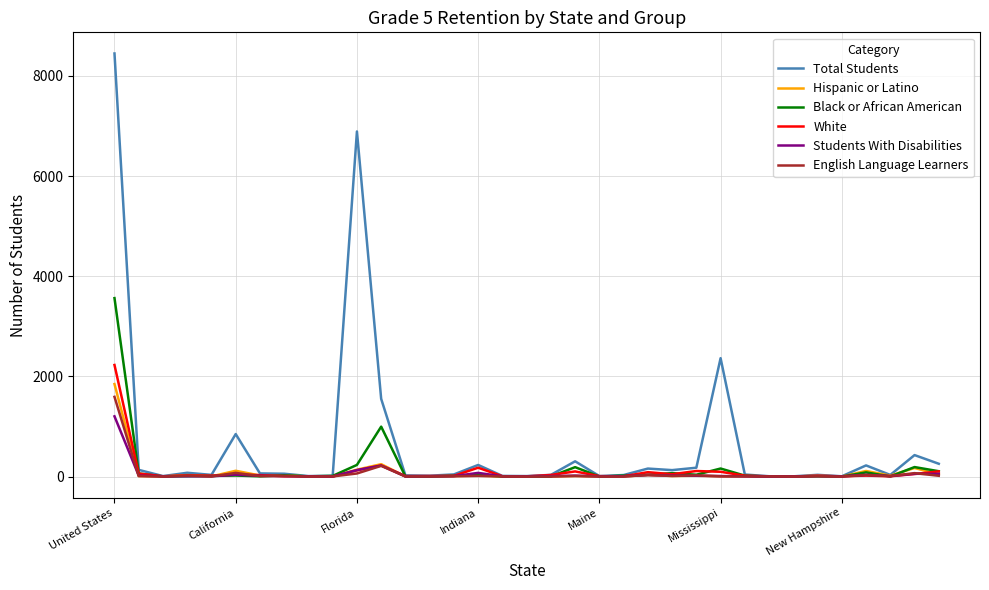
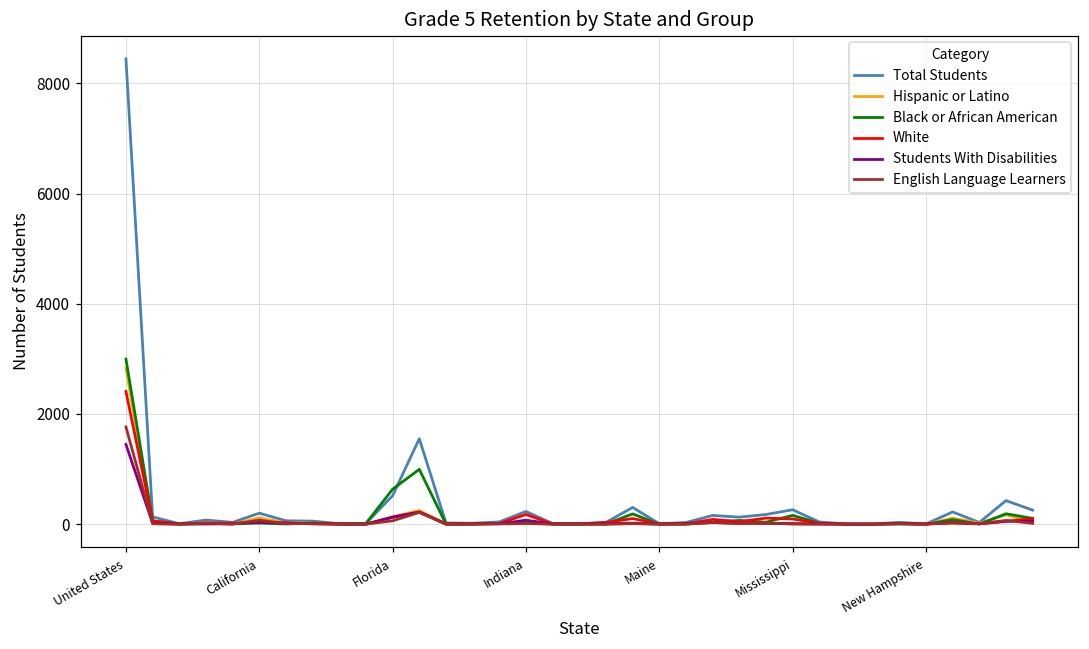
  {
    "Total Students": {
      "United States": 8400,
-     "California": 800,
-     "Florida": 6900,
+     "California": 200,
+     "Florida": 500,
      "Indiana": 200,
-     "Mississippi": 2400
+     "Mississippi": 300
    },
    "Hispanic or Latino": {
-     "United States": 1800
+     "United States": 2800
    },
    "Black or African American": {
-     "United States": 3600,
-     "Florida": 200,
+     "United States": 3000,
+     "Florida": 600,
      "Mississippi": 200
    },
    "White": {
-     "United States": 2200,
+     "United States": 2400,
      "Indiana": 200,
      "Mississippi": 100
    },
    "Students With Disabilities": {
-     "United States": 1200
+     "United States": 1400
    },
    "English Language Learners": {
-     "United States": 1600,
+     "United States": 1800,
      "Florida": 100
    }
  }
